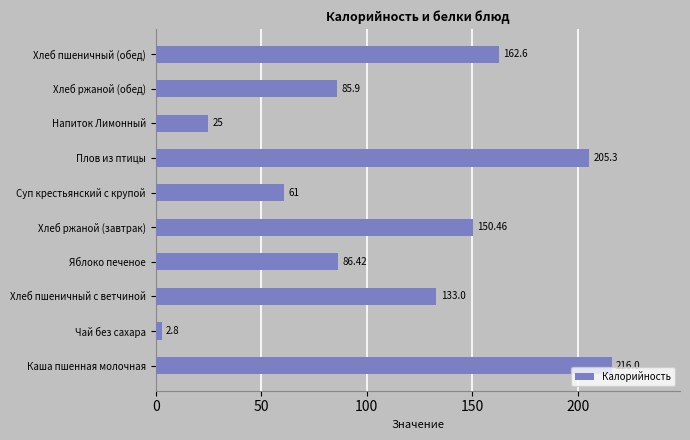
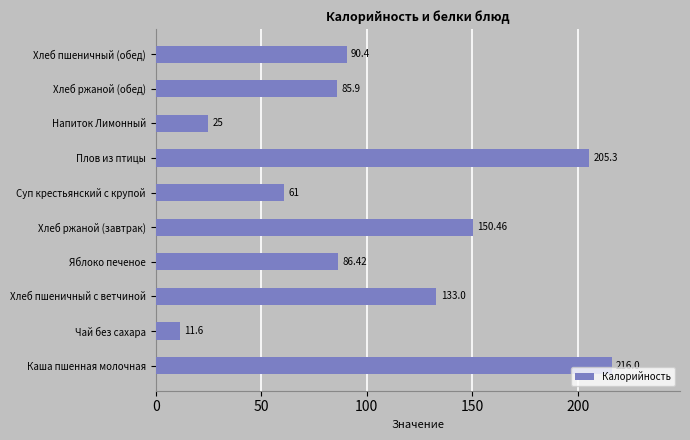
  {
-   "Хлеб пшеничный (обед)": 162.6,
+   "Хлеб пшеничный (обед)": 90.4,
    "Хлеб ржаной (обед)": 85.9,
    "Напиток Лимонный": 25,
    "Плов из птицы": 205.3,
    "Суп крестьянский с крупой": 61,
    "Хлеб ржаной (завтрак)": 150.46,
    "Яблоко печеное": 86.42,
    "Хлеб пшеничный с ветчиной": 133.0,
-   "Чай без сахара": 2.8
+   "Чай без сахара": 11.6
  }
